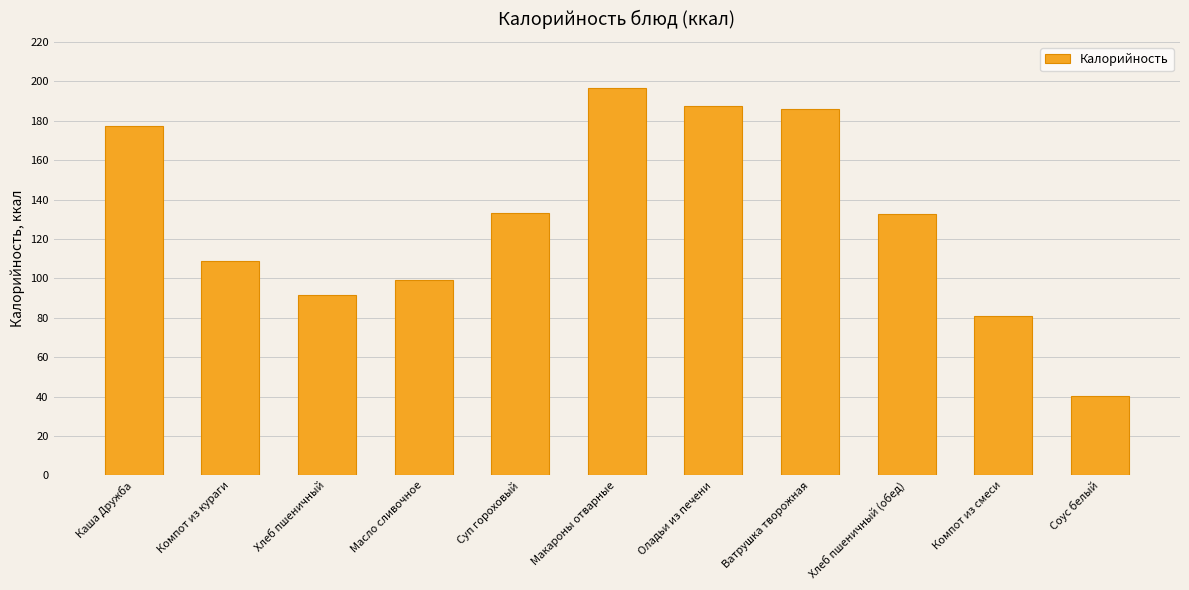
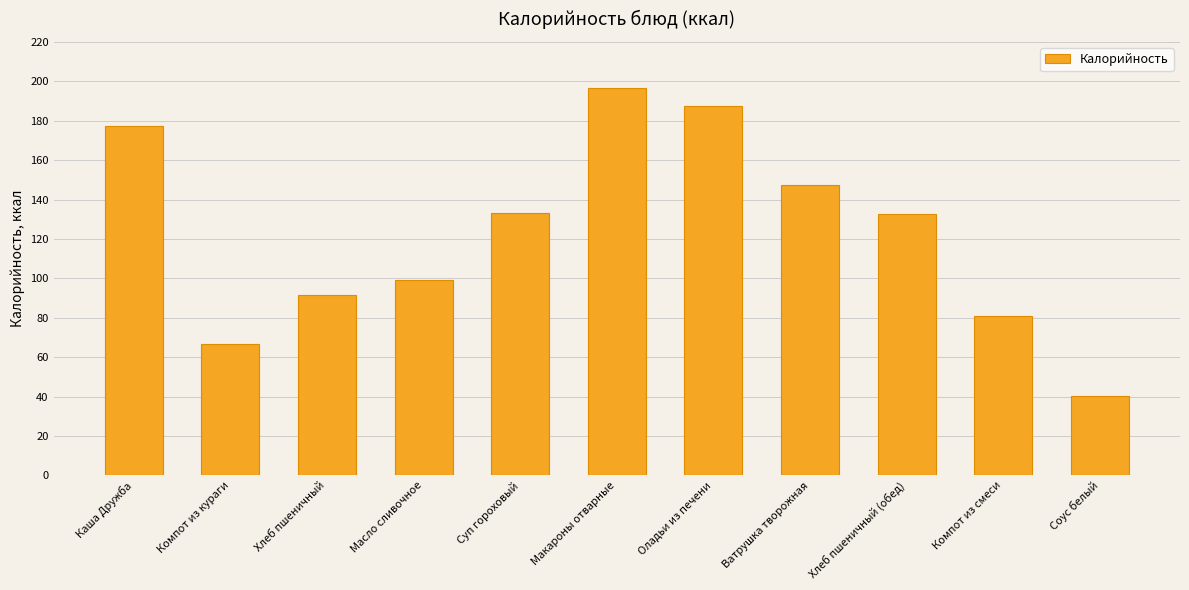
  {
    "Каша Дружба": 177,
-   "Компот из кураги": 109,
+   "Компот из кураги": 67,
    "Хлеб пшеничный": 92,
    "Масло сливочное": 99,
    "Суп гороховый": 133,
    "Макароны отварные": 197,
    "Оладьи из печени": 188,
-   "Ватрушка творожная": 186,
+   "Ватрушка творожная": 147,
    "Хлеб пшеничный (обед)": 133,
    "Компот из смеси": 81,
    "Соус белый": 40
  }
